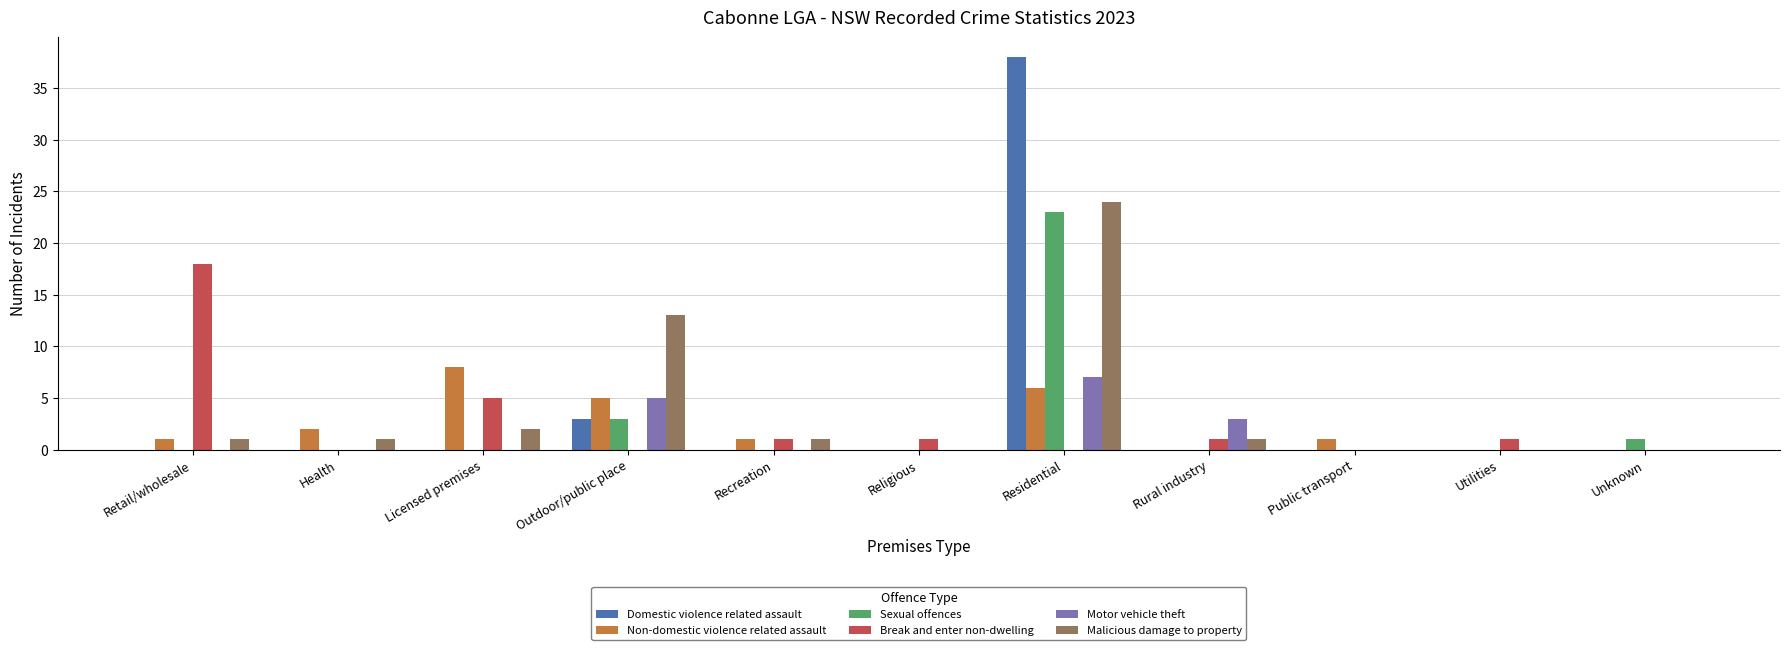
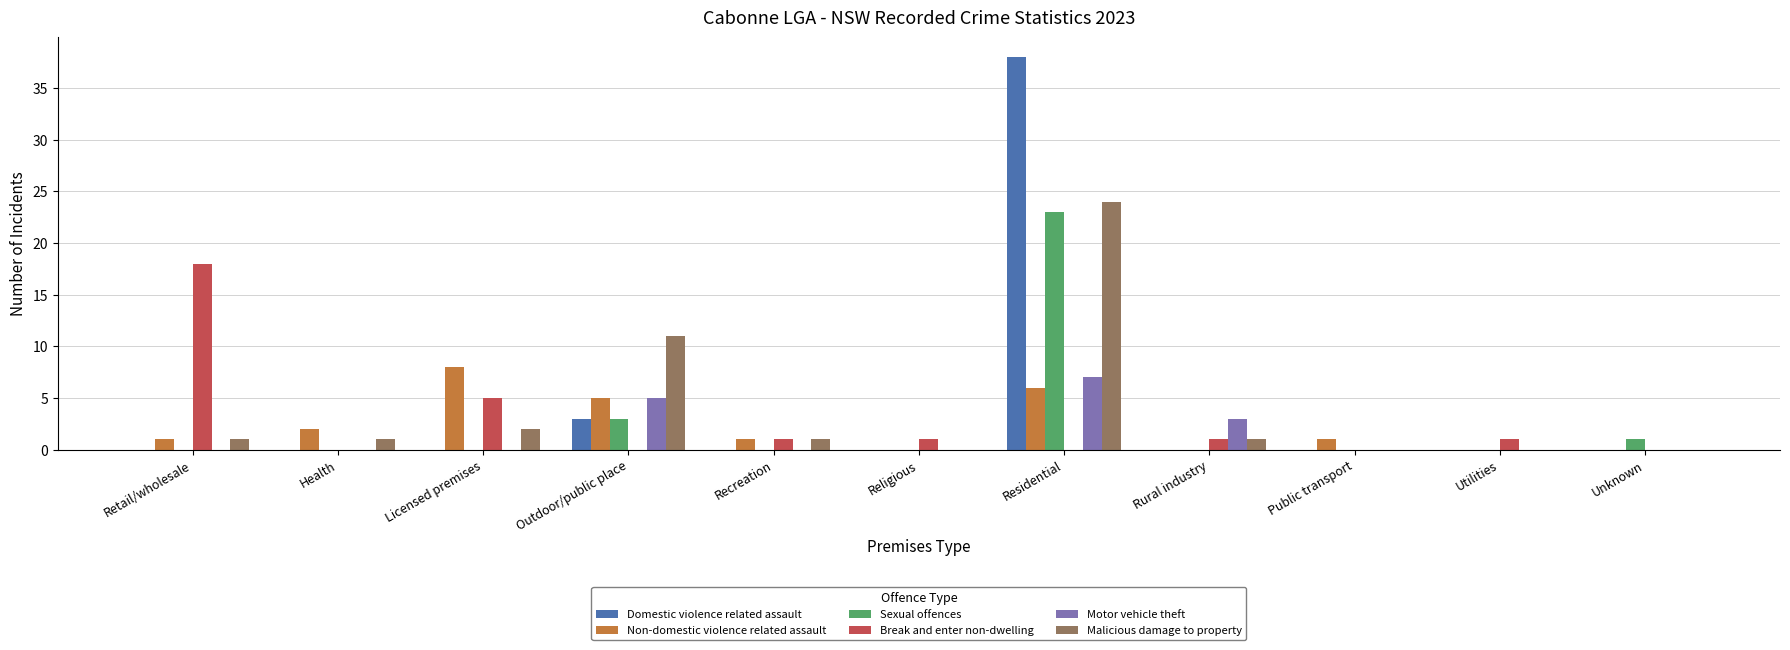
  {
    "Sexual offences": {
      "Retail/wholesale": 0,
      "Health": 0,
      "Licensed premises": 0,
      "Outdoor/public place": 3,
      "Recreation": 0,
      "Religious": 0,
      "Residential": 23,
      "Rural industry": 0,
      "Public transport": 0,
      "Utilities": 0,
      "Unknown": 1
    },
    "Malicious damage to property": {
      "Retail/wholesale": 1,
      "Health": 1,
      "Licensed premises": 2,
-     "Outdoor/public place": 13,
+     "Outdoor/public place": 11,
      "Recreation": 1,
      "Religious": 0,
      "Residential": 24,
      "Rural industry": 1,
      "Public transport": 0,
      "Utilities": 0,
      "Unknown": 0
    }
  }
